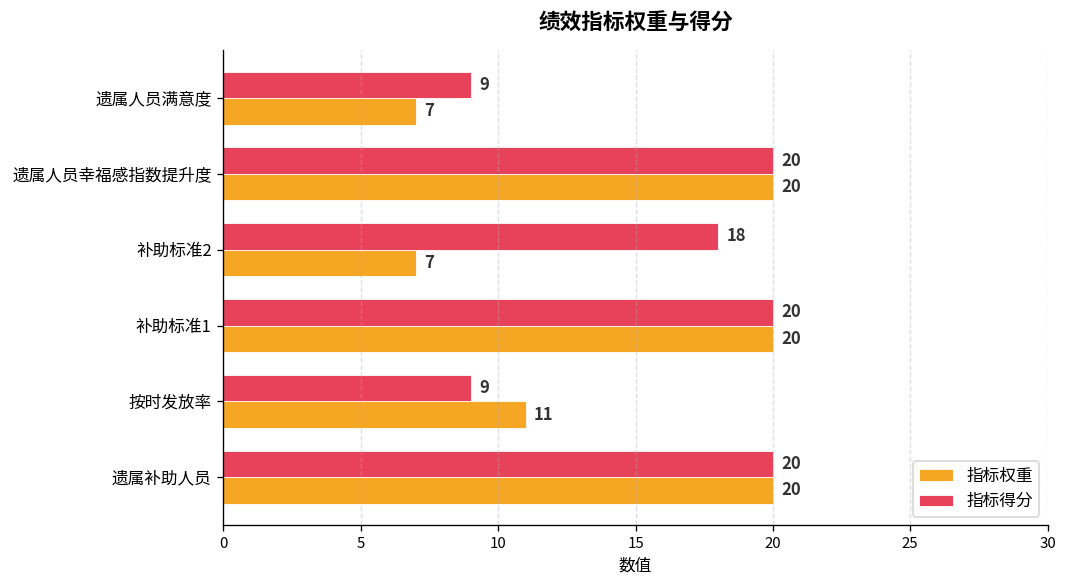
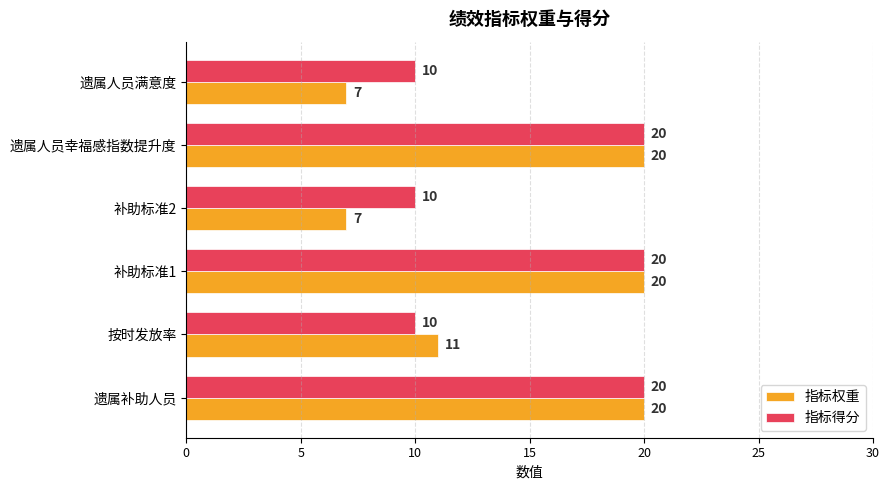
  {
    "指标权重": {
      "遗属人员满意度": 7,
      "遗属人员幸福感指数提升度": 20,
      "补助标准2": 7,
      "补助标准1": 20,
      "按时发放率": 11,
      "遗属补助人员": 20
    },
    "指标得分": {
-     "遗属人员满意度": 9,
+     "遗属人员满意度": 10,
      "遗属人员幸福感指数提升度": 20,
-     "补助标准2": 18,
+     "补助标准2": 10,
      "补助标准1": 20,
-     "按时发放率": 9,
+     "按时发放率": 10,
      "遗属补助人员": 20
    }
  }
